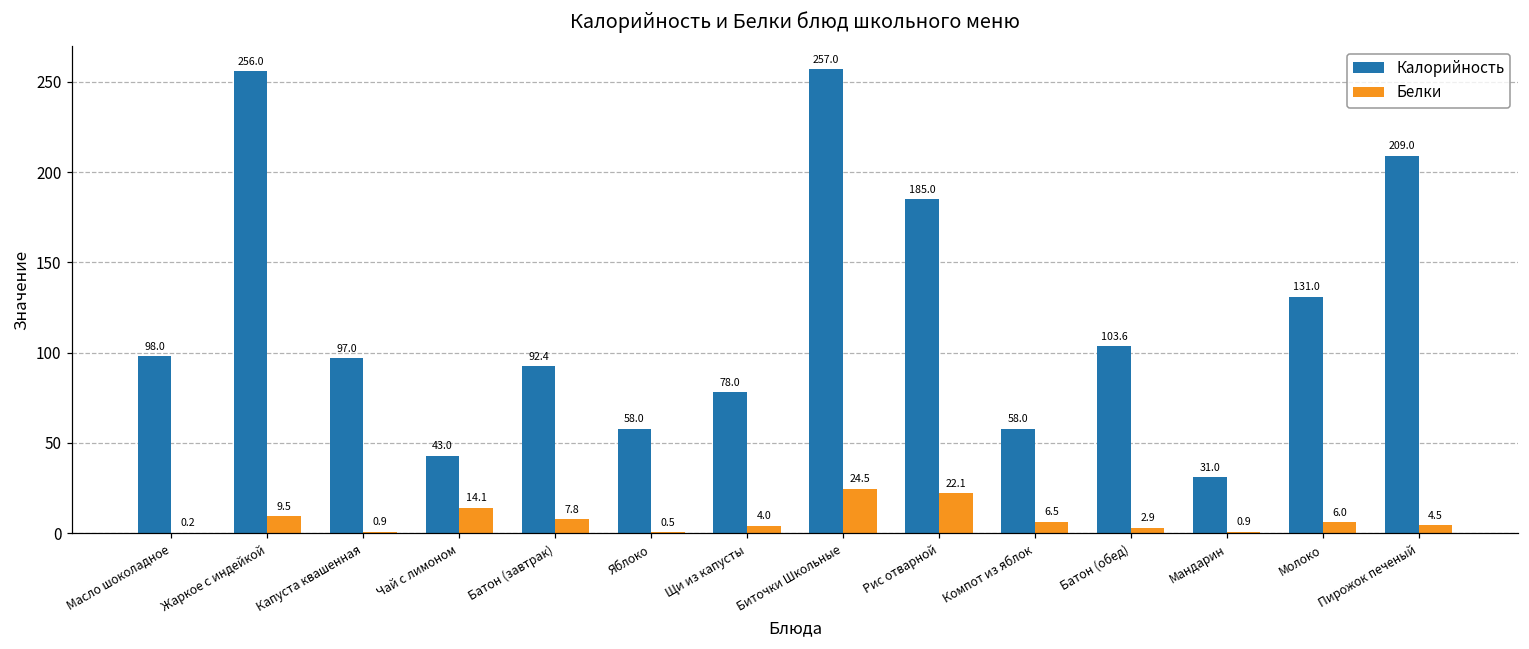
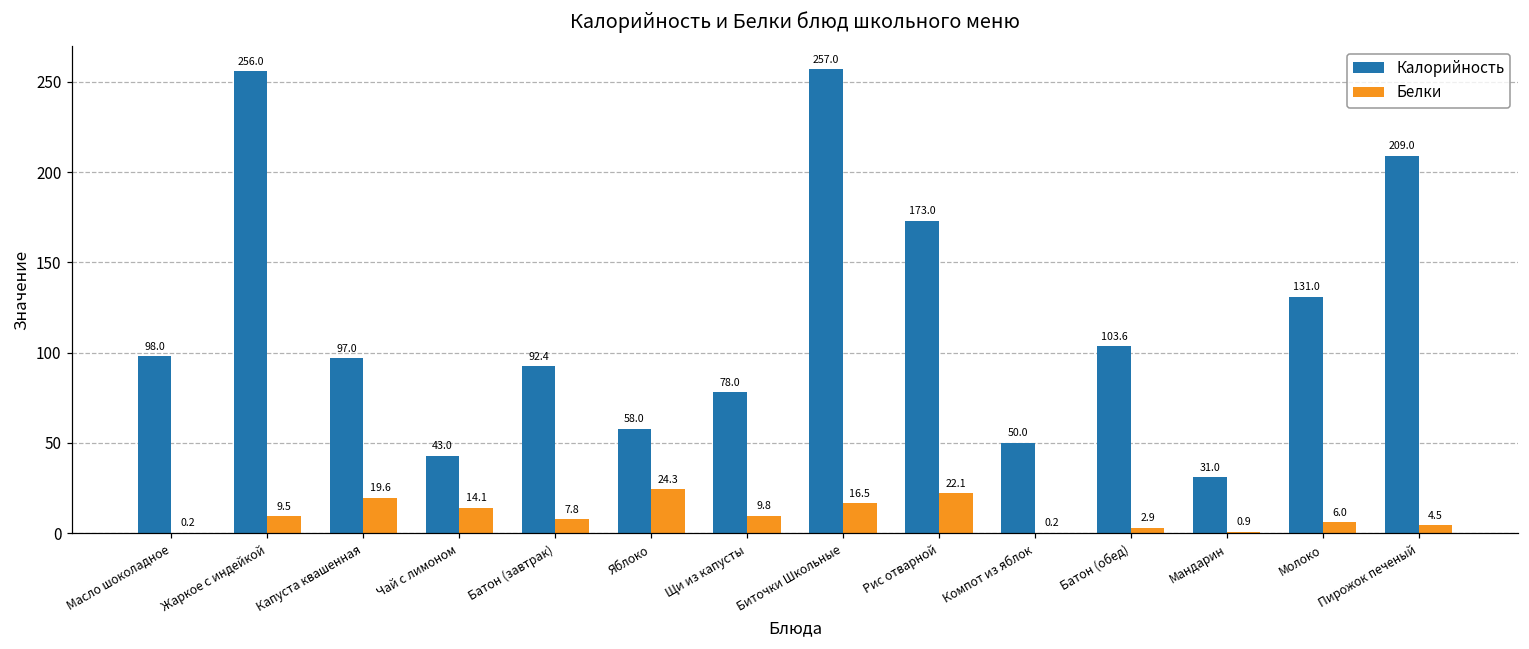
  {
    "Калорийность": {
      "Масло шоколадное": 98.0,
      "Жаркое с индейкой": 256.0,
      "Капуста квашенная": 97.0,
      "Чай с лимоном": 43.0,
      "Батон (завтрак)": 92.4,
      "Яблоко": 58.0,
      "Щи из капусты": 78.0,
      "Биточки Школьные": 257.0,
-     "Рис отварной": 185.0,
-     "Компот из яблок": 58.0,
+     "Рис отварной": 173.0,
+     "Компот из яблок": 50.0,
      "Батон (обед)": 103.6,
      "Мандарин": 31.0,
      "Молоко": 131.0,
      "Пирожок печеный": 209.0
    },
    "Белки": {
      "Масло шоколадное": 0.2,
      "Жаркое с индейкой": 9.5,
-     "Капуста квашенная": 0.9,
+     "Капуста квашенная": 19.6,
      "Чай с лимоном": 14.1,
      "Батон (завтрак)": 7.8,
-     "Яблоко": 0.5,
-     "Щи из капусты": 4.0,
-     "Биточки Школьные": 24.5,
+     "Яблоко": 24.3,
+     "Щи из капусты": 9.8,
+     "Биточки Школьные": 16.5,
      "Рис отварной": 22.1,
-     "Компот из яблок": 6.5,
+     "Компот из яблок": 0.2,
      "Батон (обед)": 2.9,
      "Мандарин": 0.9,
      "Молоко": 6.0,
      "Пирожок печеный": 4.5
    }
  }
